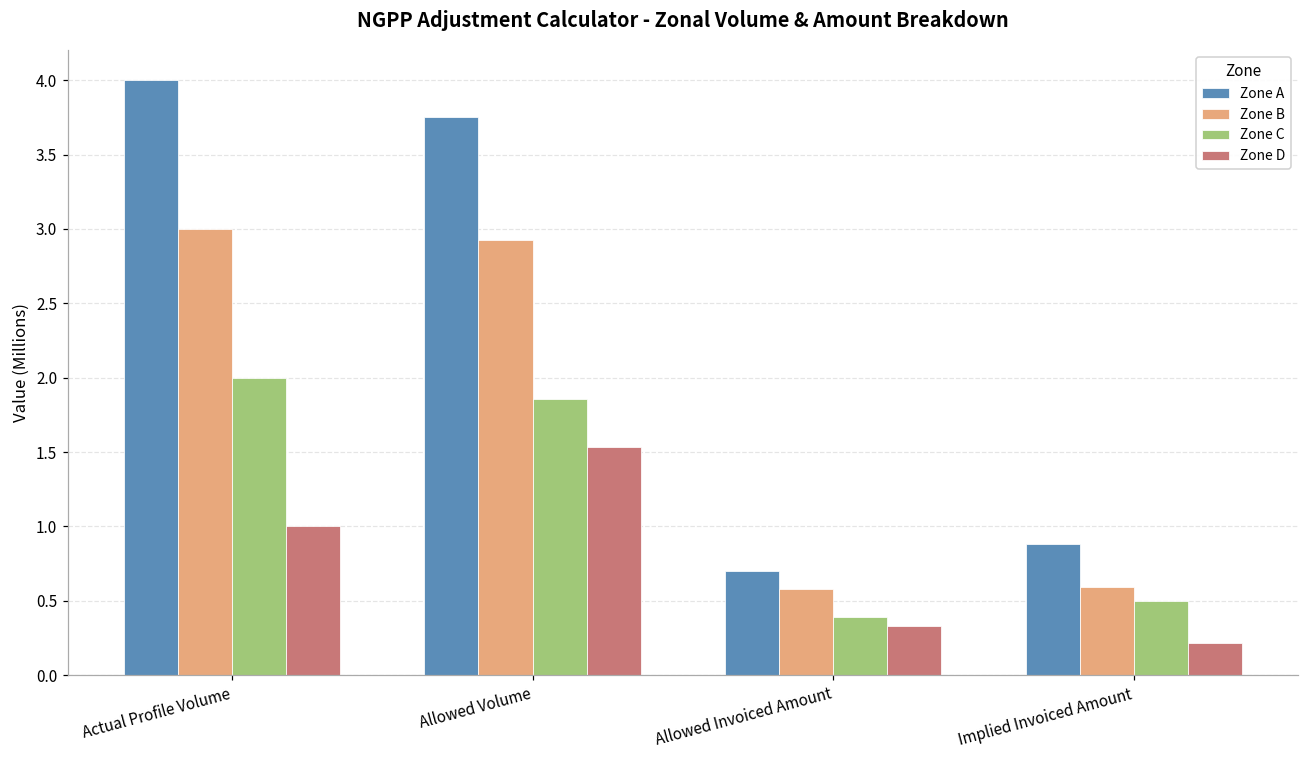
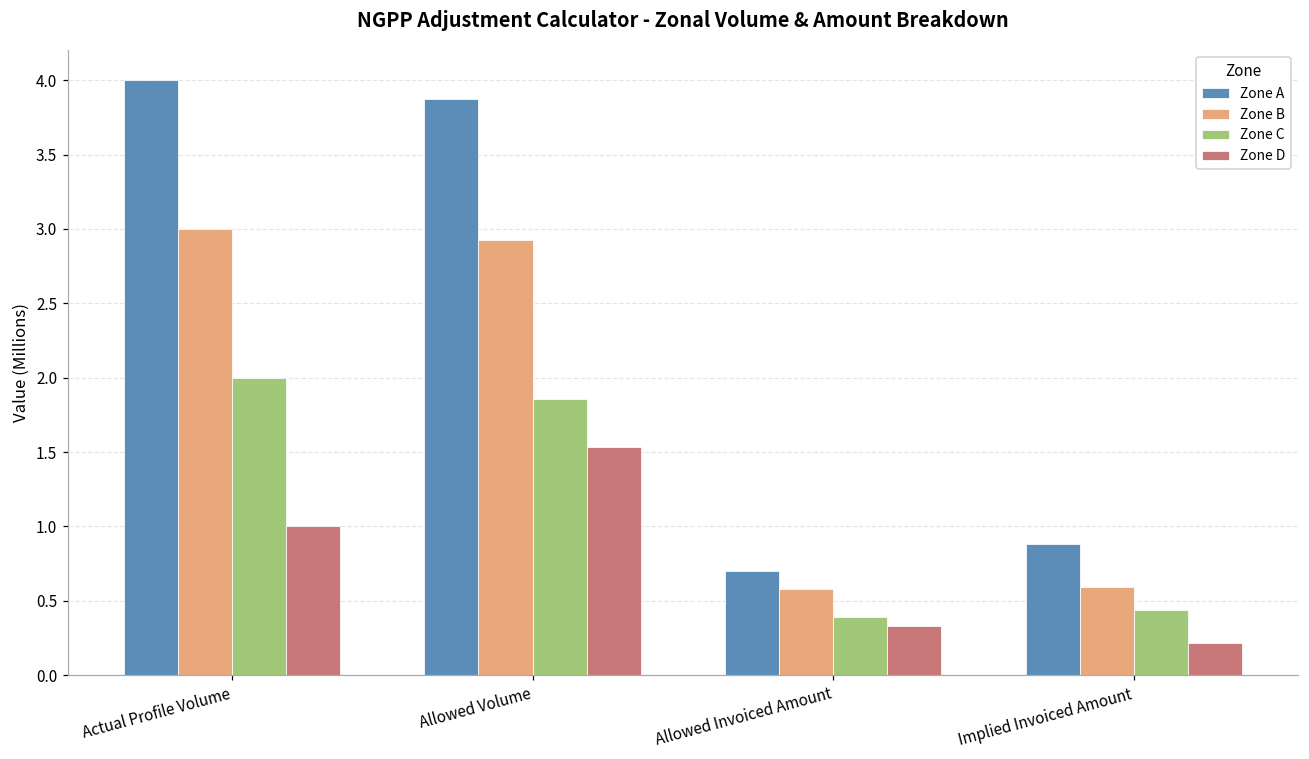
  {
    "Zone A": {
      "Actual Profile Volume": 4.00,
-     "Allowed Volume": 3.75,
+     "Allowed Volume": 3.87,
      "Allowed Invoiced Amount": 0.70,
      "Implied Invoiced Amount": 0.88
    },
    "Zone C": {
      "Actual Profile Volume": 2.00,
      "Allowed Volume": 1.86,
      "Allowed Invoiced Amount": 0.39,
-     "Implied Invoiced Amount": 0.50
+     "Implied Invoiced Amount": 0.44
    }
  }
